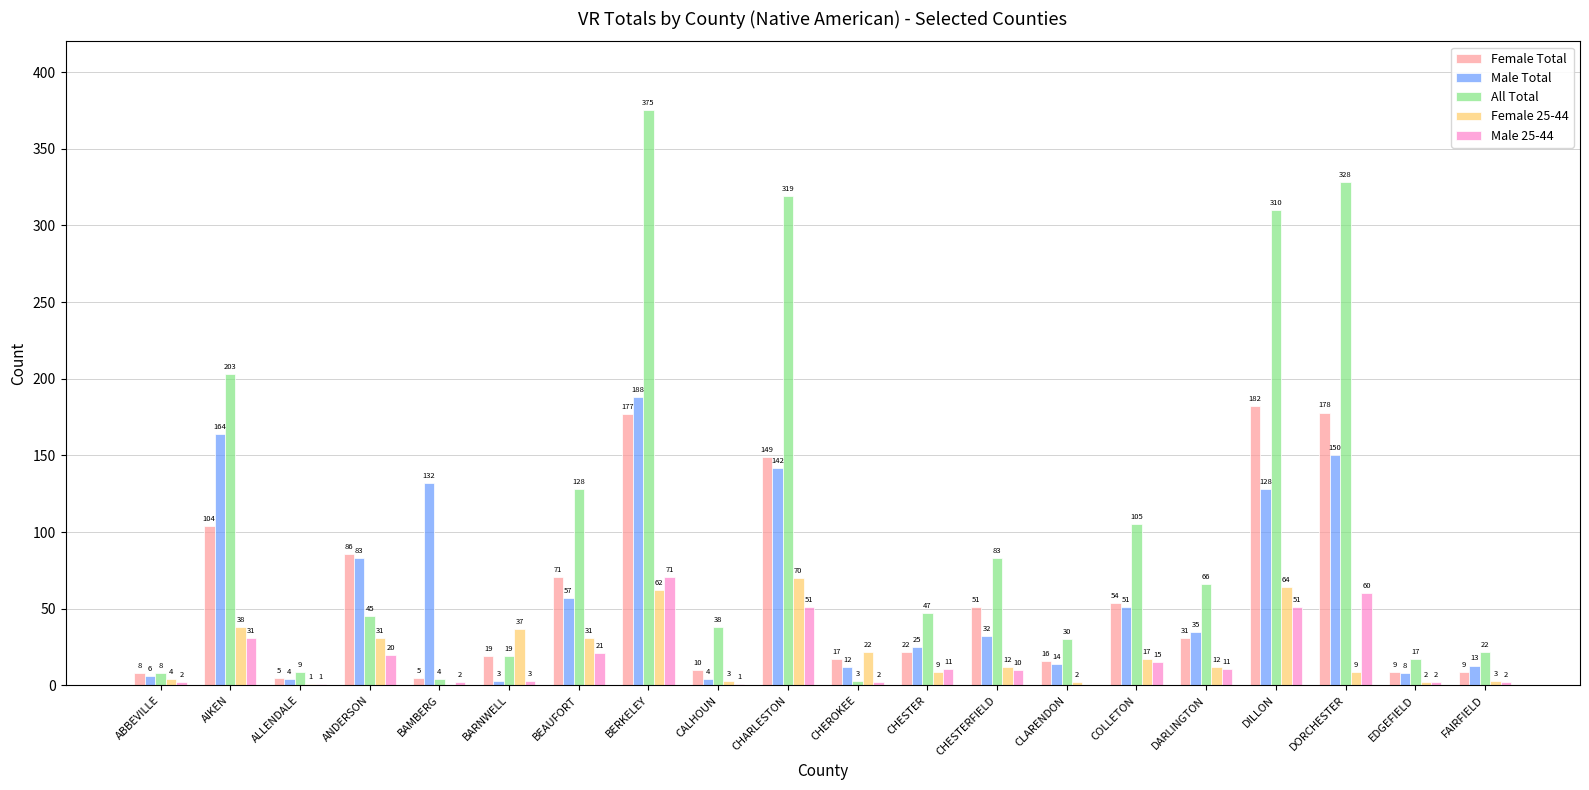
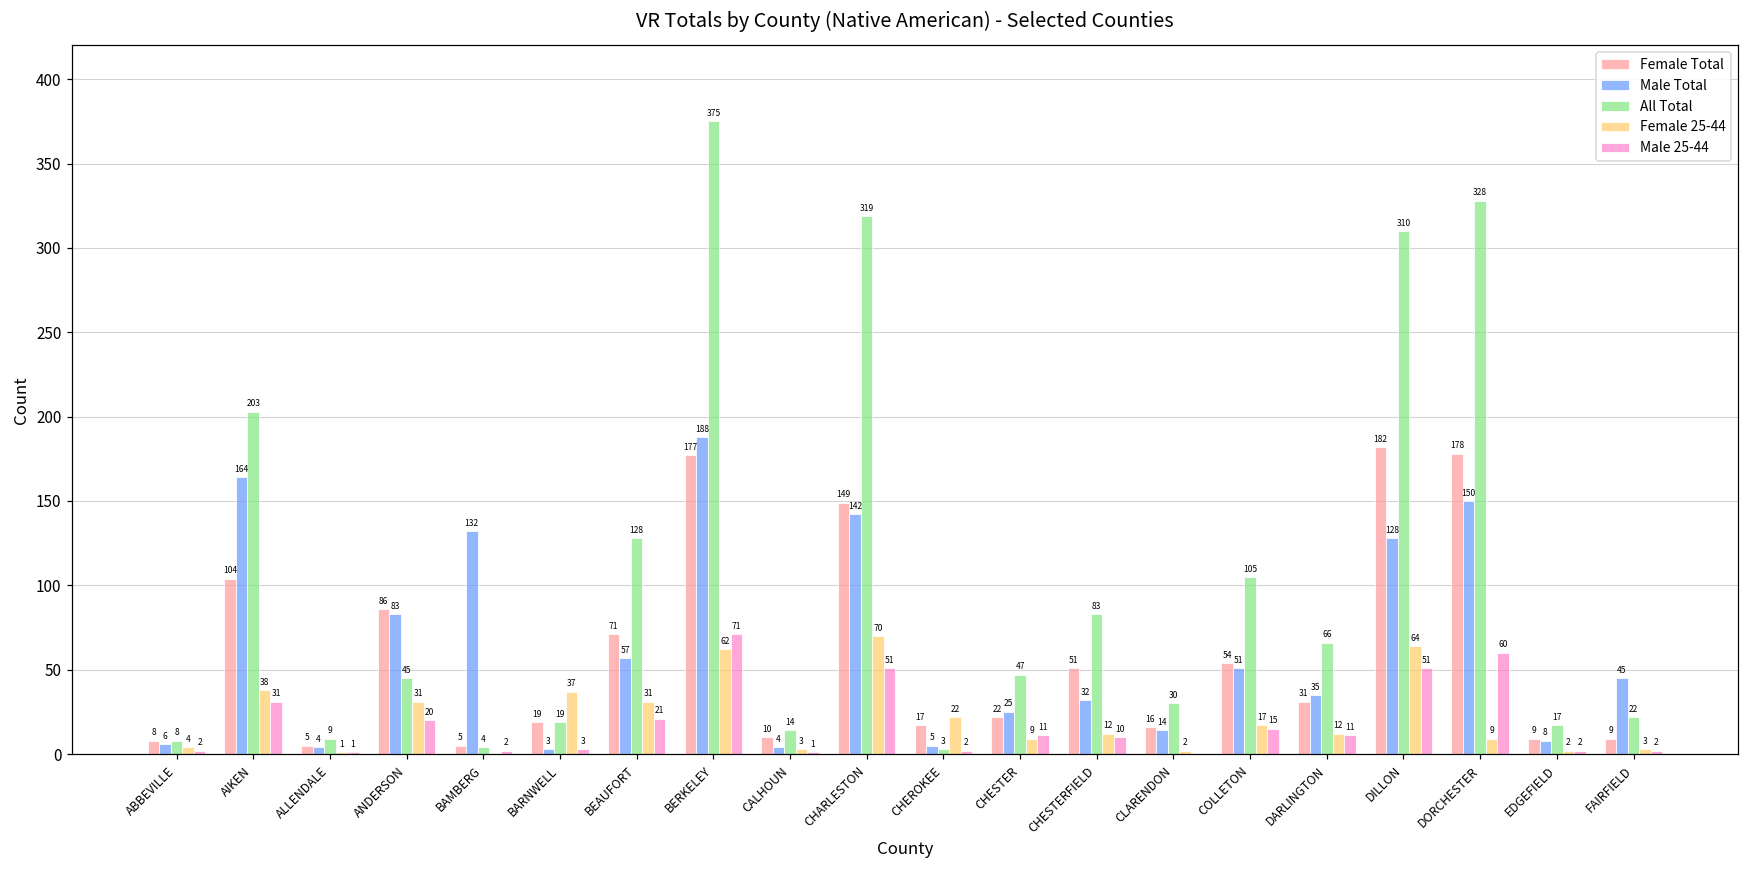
  {
    "Male Total": {
      "ABBEVILLE": 6,
      "AIKEN": 164,
      "ALLENDALE": 4,
      "ANDERSON": 83,
      "BAMBERG": 132,
      "BARNWELL": 3,
      "BEAUFORT": 57,
      "BERKELEY": 188,
      "CALHOUN": 4,
      "CHARLESTON": 142,
-     "CHEROKEE": 12,
+     "CHEROKEE": 5,
      "CHESTER": 25,
      "CHESTERFIELD": 32,
      "CLARENDON": 14,
      "COLLETON": 51,
      "DARLINGTON": 35,
      "DILLON": 128,
      "DORCHESTER": 150,
      "EDGEFIELD": 8,
-     "FAIRFIELD": 13
+     "FAIRFIELD": 45
    },
    "All Total": {
      "ABBEVILLE": 8,
      "AIKEN": 203,
      "ALLENDALE": 9,
      "ANDERSON": 45,
      "BAMBERG": 4,
      "BARNWELL": 19,
      "BEAUFORT": 128,
      "BERKELEY": 375,
-     "CALHOUN": 38,
+     "CALHOUN": 14,
      "CHARLESTON": 319,
      "CHEROKEE": 3,
      "CHESTER": 47,
      "CHESTERFIELD": 83,
      "CLARENDON": 30,
      "COLLETON": 105,
      "DARLINGTON": 66,
      "DILLON": 310,
      "DORCHESTER": 328,
      "EDGEFIELD": 17,
      "FAIRFIELD": 22
    },
    "Female 25-44": {
      "ABBEVILLE": 4,
      "AIKEN": 38,
      "ALLENDALE": 1,
      "ANDERSON": 31,
      "BARNWELL": 37,
      "BEAUFORT": 31,
      "BERKELEY": 62,
      "CALHOUN": 3,
      "CHARLESTON": 70,
      "CHEROKEE": 22,
      "CHESTER": 9,
      "CHESTERFIELD": 12,
      "CLARENDON": 2,
      "COLLETON": 17,
      "DARLINGTON": 12,
      "DILLON": 64,
      "DORCHESTER": 9,
      "EDGEFIELD": 2,
      "FAIRFIELD": 3
    }
  }
